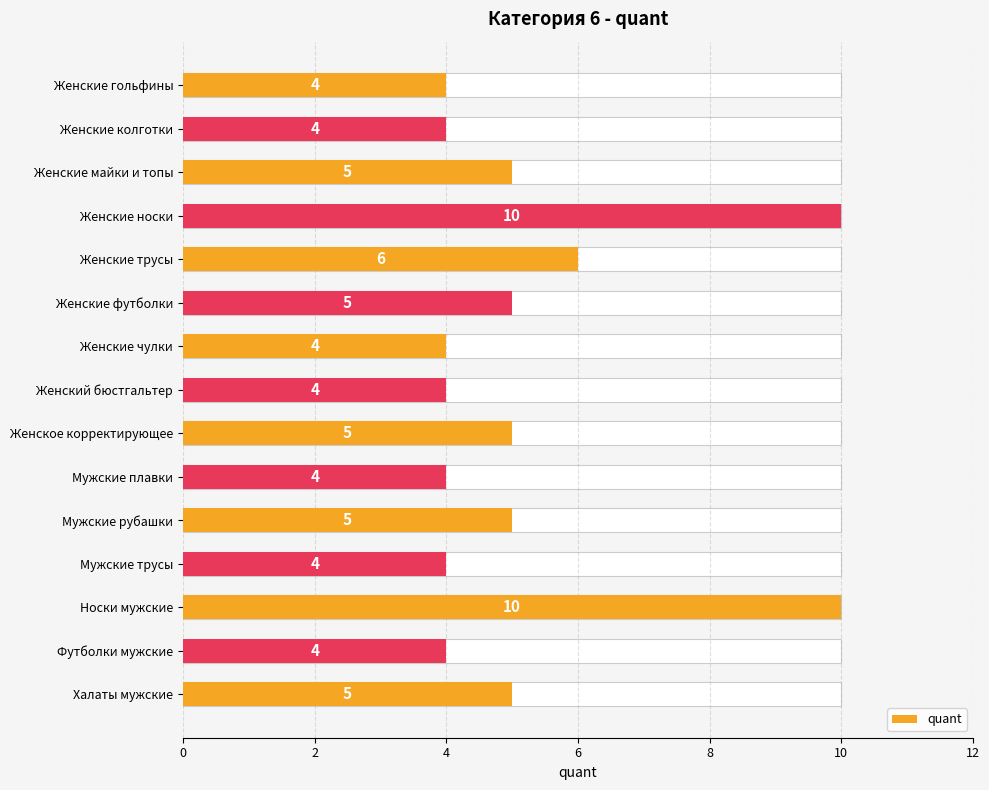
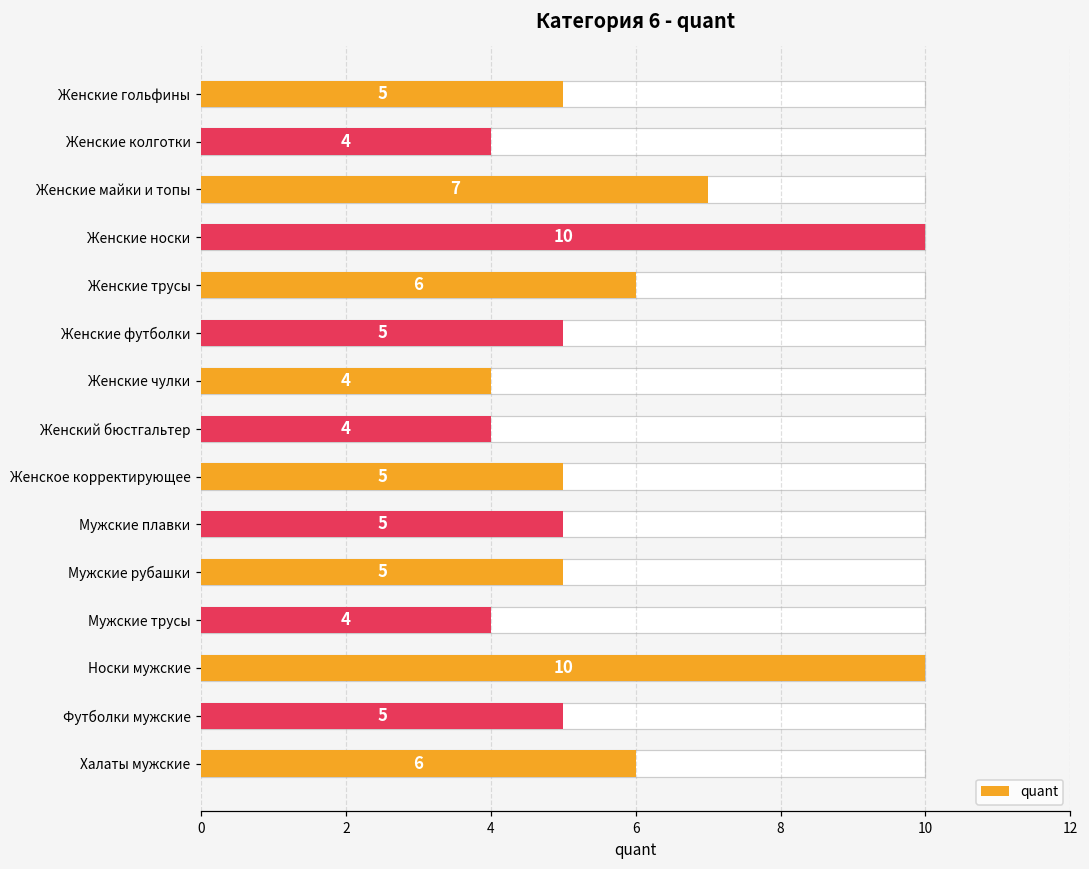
  {
    "quant": {
-     "Женские гольфины": 4,
-     "Женские майки и топы": 5,
+     "Женские гольфины": 5,
+     "Женские майки и топы": 7,
      "Женские носки": 10,
-     "Мужские плавки": 4,
+     "Мужские плавки": 5,
      "Носки мужские": 10,
-     "Футболки мужские": 4,
-     "Халаты мужские": 5
+     "Футболки мужские": 5,
+     "Халаты мужские": 6
    }
  }
